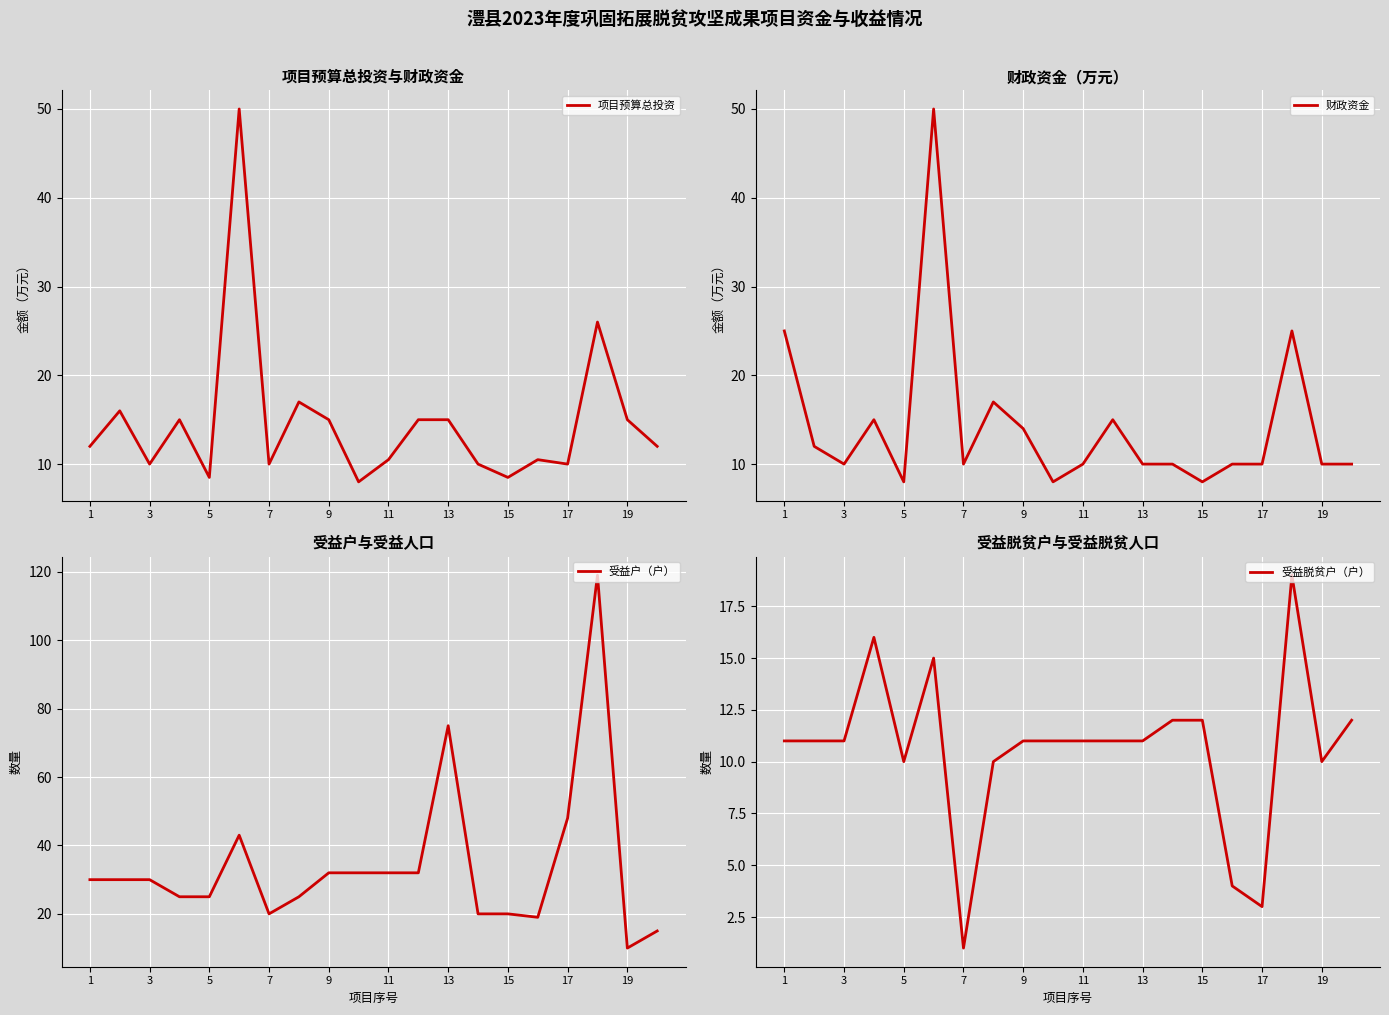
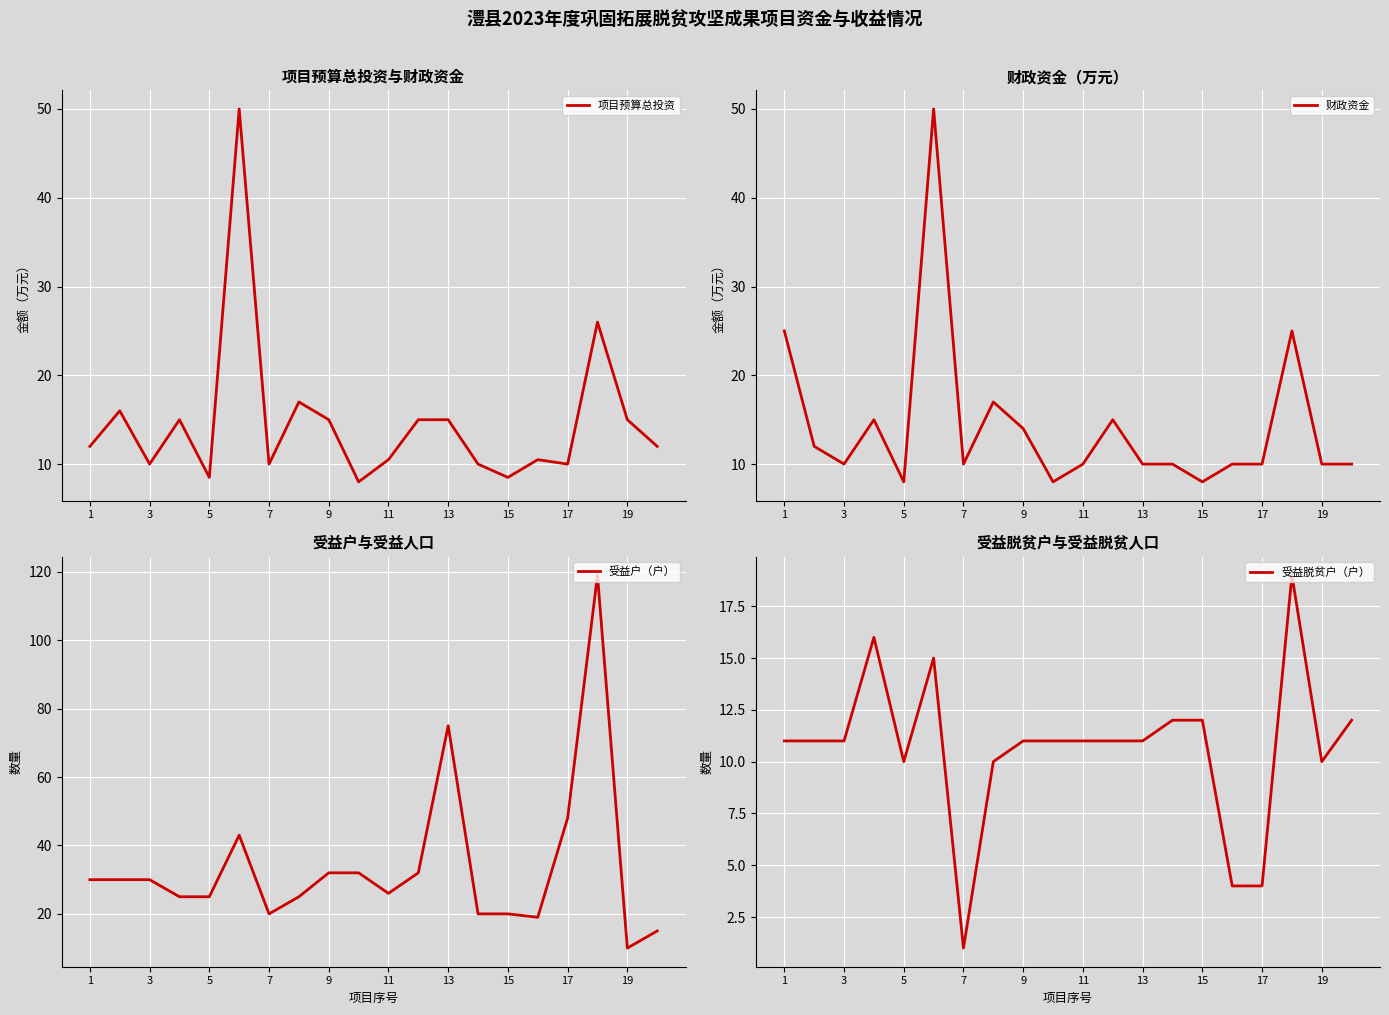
  {
    "项目预算总投资与财政资金": {
      "1": 12,
      "3": 10,
      "5": 9,
      "7": 10,
      "9": 15,
      "11": 11,
      "13": 15,
      "15": 9,
      "17": 10,
      "19": 15
    },
    "财政资金（万元）": {
      "1": 25,
      "3": 10,
      "5": 8,
      "7": 10,
      "9": 14,
      "11": 10,
      "13": 10,
      "15": 8,
      "17": 10,
      "19": 10
    },
    "受益户与受益人口": {
      "1": 30,
      "3": 30,
      "5": 25,
      "7": 20,
      "9": 32,
-     "11": 32,
+     "11": 26,
      "13": 75,
      "15": 20,
      "17": 48,
      "19": 10
    },
    "受益脱贫户与受益脱贫人口": {
      "1": 11,
      "3": 11,
      "5": 10,
      "7": 1,
      "9": 11,
      "11": 11,
      "13": 11,
      "15": 12,
-     "17": 3,
+     "17": 4,
      "19": 10
    }
  }
